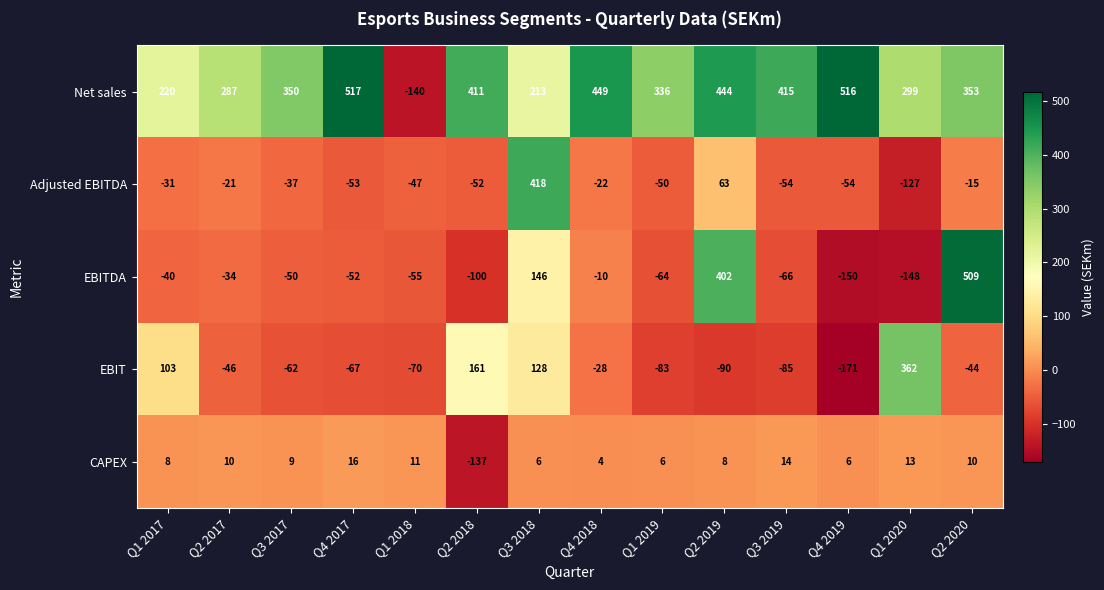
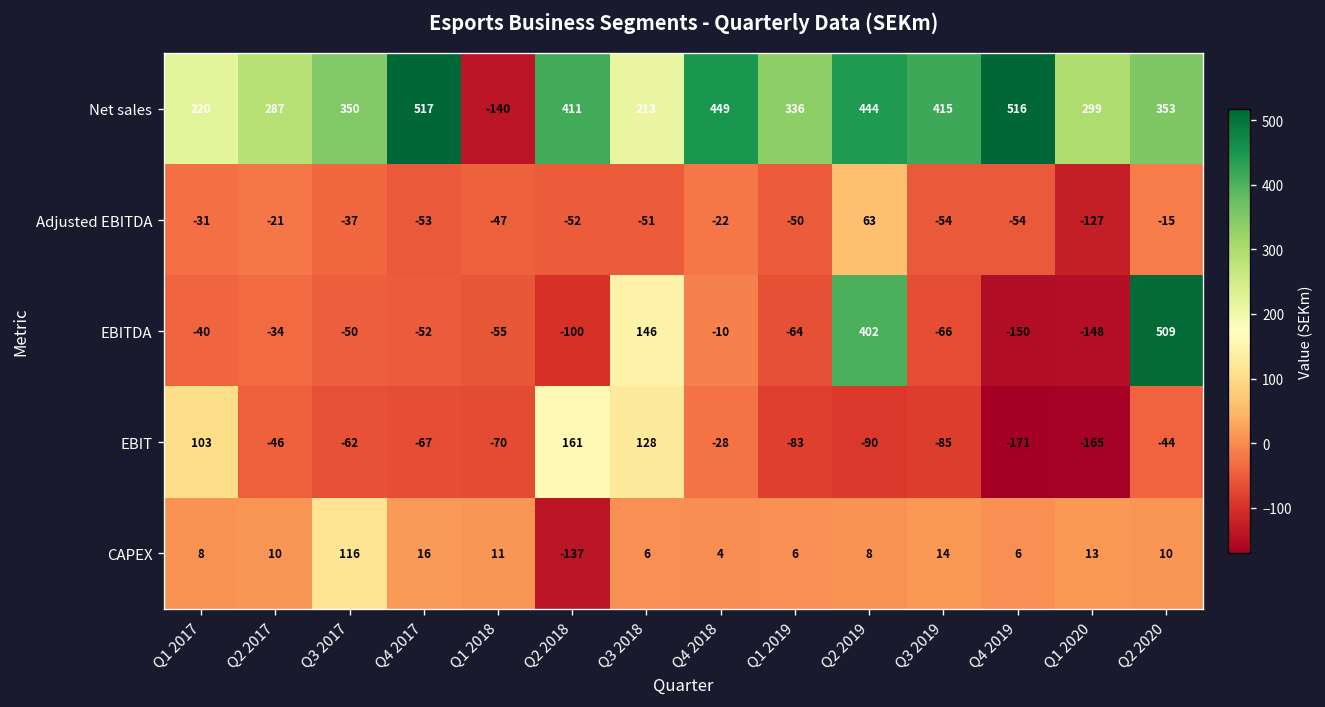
  {
    "Net sales": {
      "Q1 2017": 220,
      "Q2 2017": 287,
      "Q3 2017": 350,
      "Q4 2017": 517,
      "Q1 2018": -140,
      "Q2 2018": 411,
      "Q3 2018": 213,
      "Q4 2018": 449,
      "Q1 2019": 336,
      "Q2 2019": 444,
      "Q3 2019": 415,
      "Q4 2019": 516,
      "Q1 2020": 299,
      "Q2 2020": 353
    },
    "Adjusted EBITDA": {
      "Q1 2017": -31,
      "Q2 2017": -21,
      "Q3 2017": -37,
      "Q4 2017": -53,
      "Q1 2018": -47,
      "Q2 2018": -52,
-     "Q3 2018": 418,
+     "Q3 2018": -51,
      "Q4 2018": -22,
      "Q1 2019": -50,
      "Q2 2019": 63,
      "Q3 2019": -54,
      "Q4 2019": -54,
      "Q1 2020": -127,
      "Q2 2020": -15
    },
    "EBITDA": {
      "Q1 2017": -40,
      "Q2 2017": -34,
      "Q3 2017": -50,
      "Q4 2017": -52,
      "Q1 2018": -55,
      "Q2 2018": -100,
      "Q3 2018": 146,
      "Q4 2018": -10,
      "Q1 2019": -64,
      "Q2 2019": 402,
      "Q3 2019": -66,
      "Q4 2019": -150,
      "Q1 2020": -148,
      "Q2 2020": 509
    },
    "EBIT": {
      "Q1 2017": 103,
      "Q2 2017": -46,
      "Q3 2017": -62,
      "Q4 2017": -67,
      "Q1 2018": -70,
      "Q2 2018": 161,
      "Q3 2018": 128,
      "Q4 2018": -28,
      "Q1 2019": -83,
      "Q2 2019": -90,
      "Q3 2019": -85,
      "Q4 2019": -171,
-     "Q1 2020": 362,
+     "Q1 2020": -165,
      "Q2 2020": -44
    },
    "CAPEX": {
      "Q1 2017": 8,
      "Q2 2017": 10,
-     "Q3 2017": 9,
+     "Q3 2017": 116,
      "Q4 2017": 16,
      "Q1 2018": 11,
      "Q2 2018": -137,
      "Q3 2018": 6,
      "Q4 2018": 4,
      "Q1 2019": 6,
      "Q2 2019": 8,
      "Q3 2019": 14,
      "Q4 2019": 6,
      "Q1 2020": 13,
      "Q2 2020": 10
    }
  }
